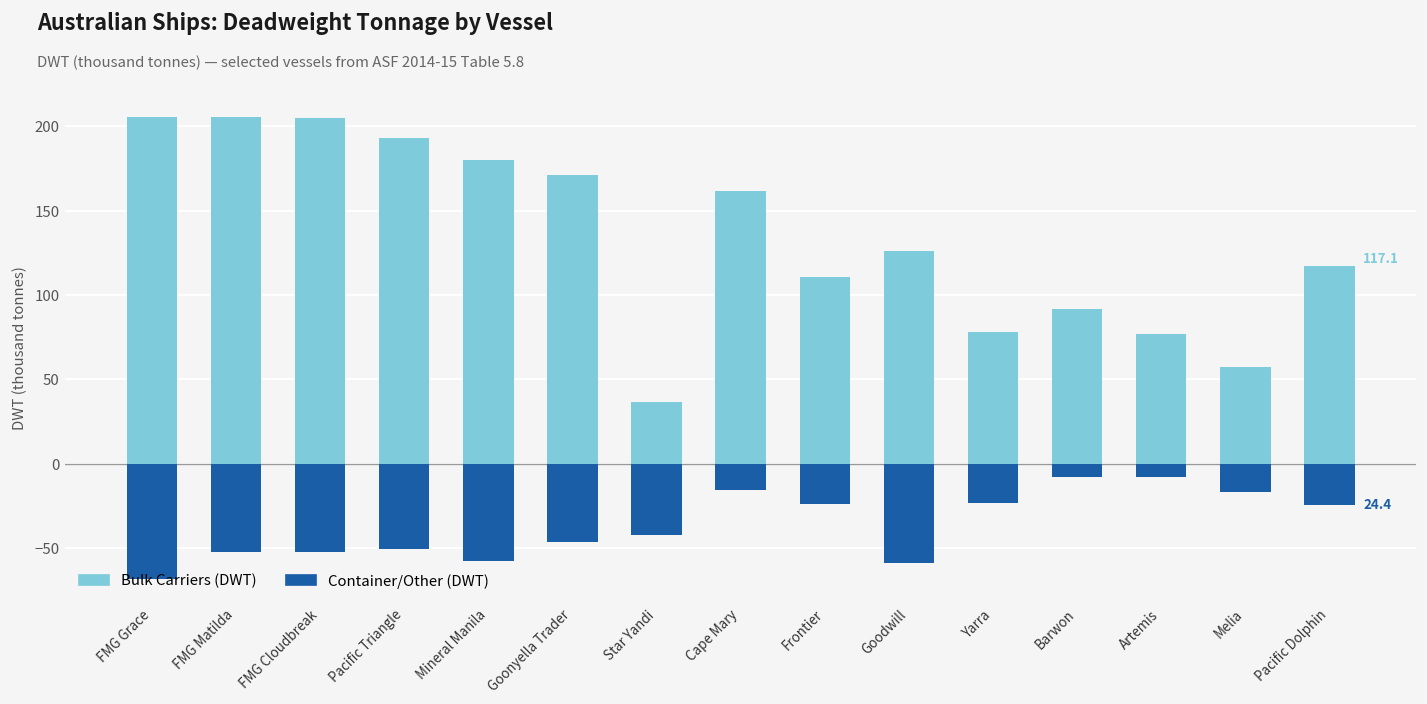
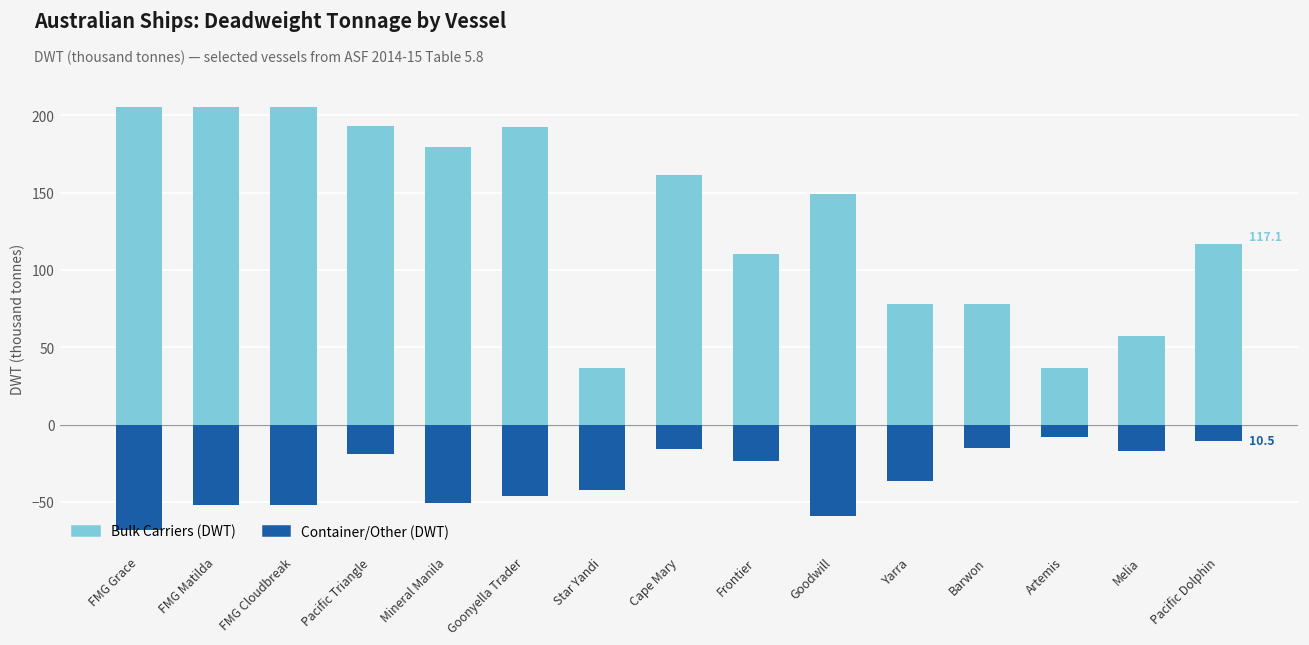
  {
    "Bulk Carriers (DWT)": {
      "FMG Grace": 205,
      "FMG Matilda": 205,
      "FMG Cloudbreak": 205,
      "Pacific Triangle": 193,
      "Mineral Manila": 180,
-     "Goonyella Trader": 171,
+     "Goonyella Trader": 193,
      "Star Yandi": 37,
      "Cape Mary": 162,
      "Frontier": 111,
-     "Goodwill": 126,
+     "Goodwill": 149,
      "Yarra": 78,
-     "Barwon": 92,
-     "Artemis": 77,
+     "Barwon": 78,
+     "Artemis": 37,
      "Melia": 57,
      "Pacific Dolphin": 117
    },
    "Container/Other (DWT)": {
-     "Pacific Triangle": -51,
-     "Mineral Manila": -58,
-     "Yarra": -23,
-     "Barwon": -8,
-     "Pacific Dolphin": 24.4
+     "Pacific Triangle": -19,
+     "Mineral Manila": -51,
+     "Yarra": -37,
+     "Barwon": -15,
+     "Pacific Dolphin": 10.5
    }
  }
